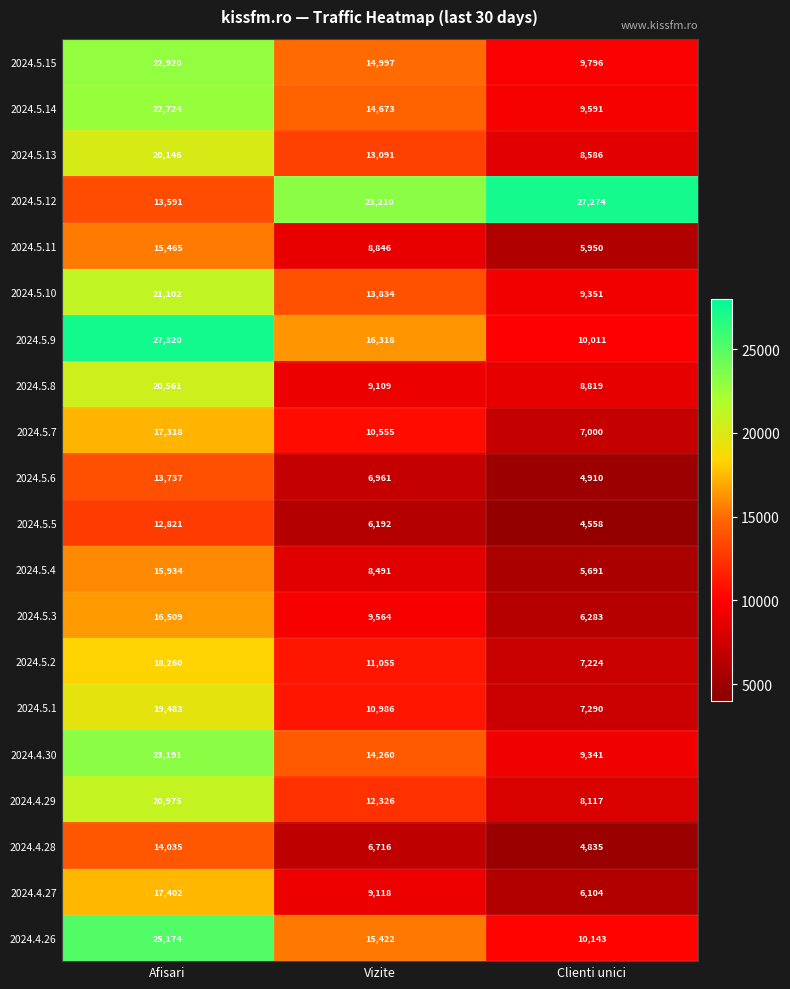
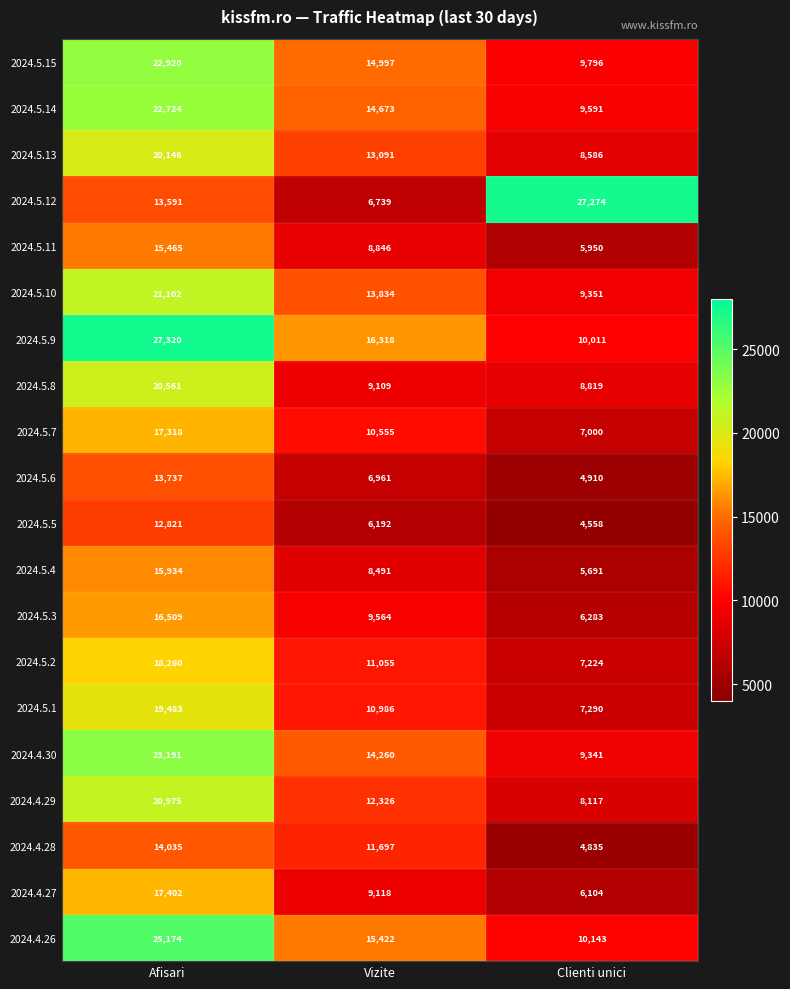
  {
    "2024.5.15": {
      "Afisari": "22,920",
      "Vizite": "14,997",
      "Clienti unici": "9,796"
    },
    "2024.5.14": {
      "Afisari": "22,724",
      "Vizite": "14,673",
      "Clienti unici": "9,591"
    },
    "2024.5.13": {
      "Afisari": "20,146",
      "Vizite": "13,091",
      "Clienti unici": "8,586"
    },
    "2024.5.12": {
      "Afisari": "13,591",
-     "Vizite": "23,210",
+     "Vizite": "6,739",
      "Clienti unici": "27,274"
    },
    "2024.5.11": {
      "Afisari": "15,465",
      "Vizite": "8,846",
      "Clienti unici": "5,950"
    },
    "2024.5.10": {
      "Afisari": "21,102",
      "Vizite": "13,834",
      "Clienti unici": "9,351"
    },
    "2024.5.9": {
      "Afisari": "27,320",
      "Vizite": "16,318",
      "Clienti unici": "10,011"
    },
    "2024.5.8": {
      "Afisari": "20,561",
      "Vizite": "9,109",
      "Clienti unici": "8,819"
    },
    "2024.5.7": {
      "Afisari": "17,318",
      "Vizite": "10,555",
      "Clienti unici": "7,000"
    },
    "2024.5.6": {
      "Afisari": "13,737",
      "Vizite": "6,961",
      "Clienti unici": "4,910"
    },
    "2024.5.5": {
      "Afisari": "12,821",
      "Vizite": "6,192",
      "Clienti unici": "4,558"
    },
    "2024.5.4": {
      "Afisari": "15,934",
      "Vizite": "8,491",
      "Clienti unici": "5,691"
    },
    "2024.5.3": {
      "Afisari": "16,509",
      "Vizite": "9,564",
      "Clienti unici": "6,283"
    },
    "2024.5.2": {
      "Afisari": "18,260",
      "Vizite": "11,055",
      "Clienti unici": "7,224"
    },
    "2024.5.1": {
      "Afisari": "19,483",
      "Vizite": "10,986",
      "Clienti unici": "7,290"
    },
    "2024.4.30": {
      "Afisari": "23,191",
      "Vizite": "14,260",
      "Clienti unici": "9,341"
    },
    "2024.4.29": {
      "Afisari": "20,975",
      "Vizite": "12,326",
      "Clienti unici": "8,117"
    },
    "2024.4.28": {
      "Afisari": "14,035",
-     "Vizite": "6,716",
+     "Vizite": "11,697",
      "Clienti unici": "4,835"
    },
    "2024.4.27": {
      "Afisari": "17,402",
      "Vizite": "9,118",
      "Clienti unici": "6,104"
    },
    "2024.4.26": {
      "Afisari": "25,174",
      "Vizite": "15,422",
      "Clienti unici": "10,143"
    }
  }
